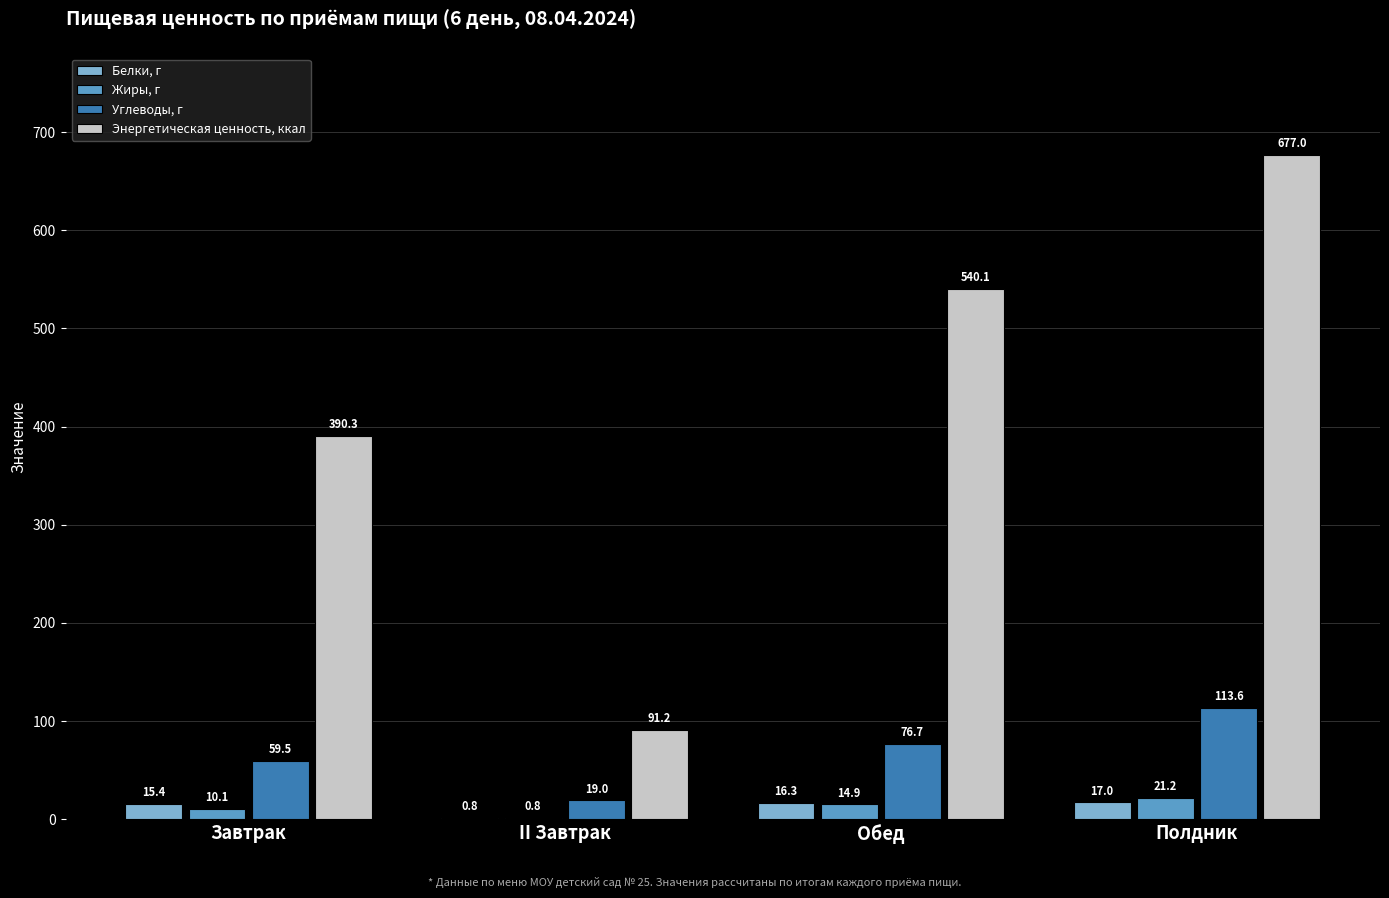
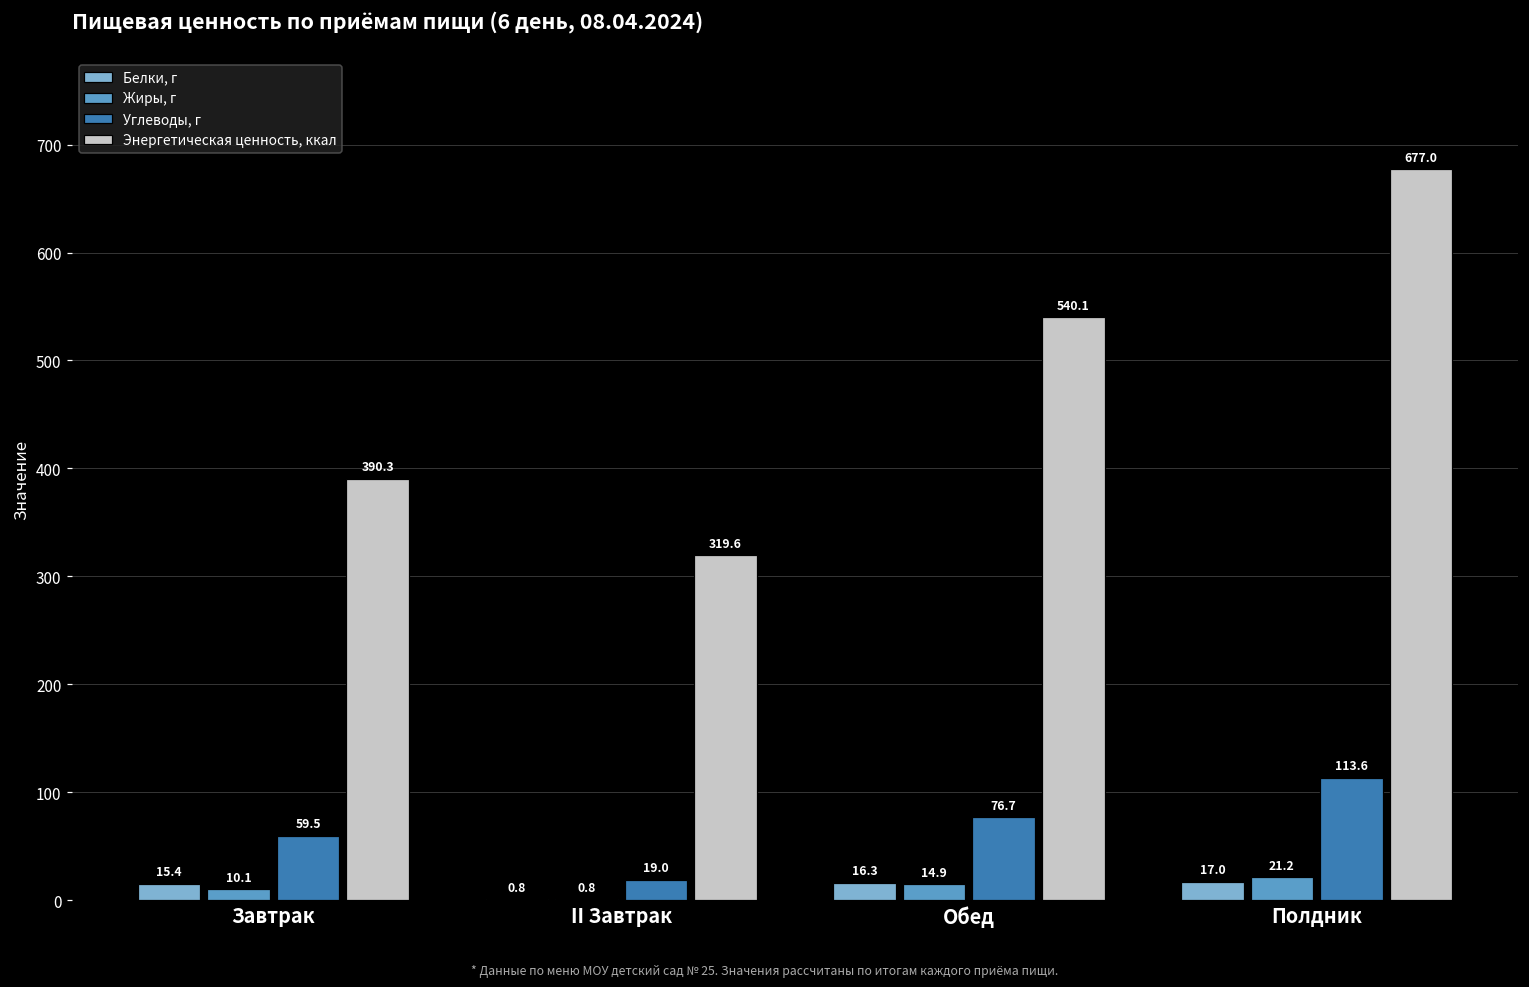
  {
    "Энергетическая ценность, ккал": {
      "Завтрак": 390.3,
-     "II Завтрак": 91.2,
+     "II Завтрак": 319.6,
      "Обед": 540.1,
      "Полдник": 677.0
    }
  }
